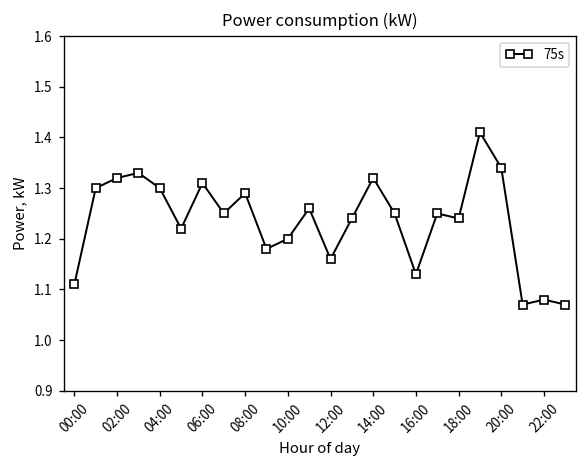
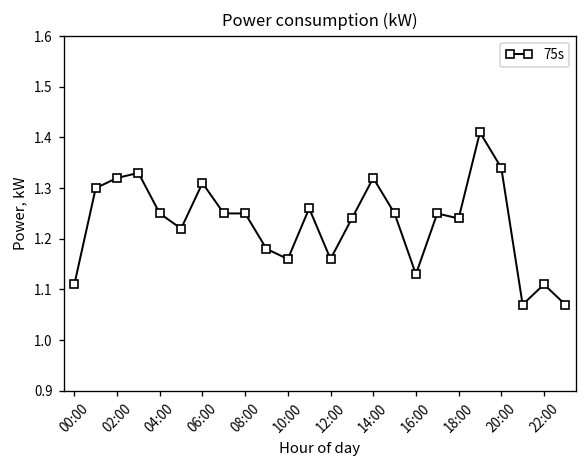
  {
    "00:00": 1.11,
    "02:00": 1.32,
-   "04:00": 1.30,
+   "04:00": 1.25,
    "06:00": 1.31,
-   "08:00": 1.29,
-   "10:00": 1.20,
+   "08:00": 1.25,
+   "10:00": 1.16,
    "12:00": 1.16,
    "14:00": 1.32,
    "16:00": 1.13,
    "18:00": 1.24,
    "20:00": 1.34,
-   "22:00": 1.08
+   "22:00": 1.11
  }
